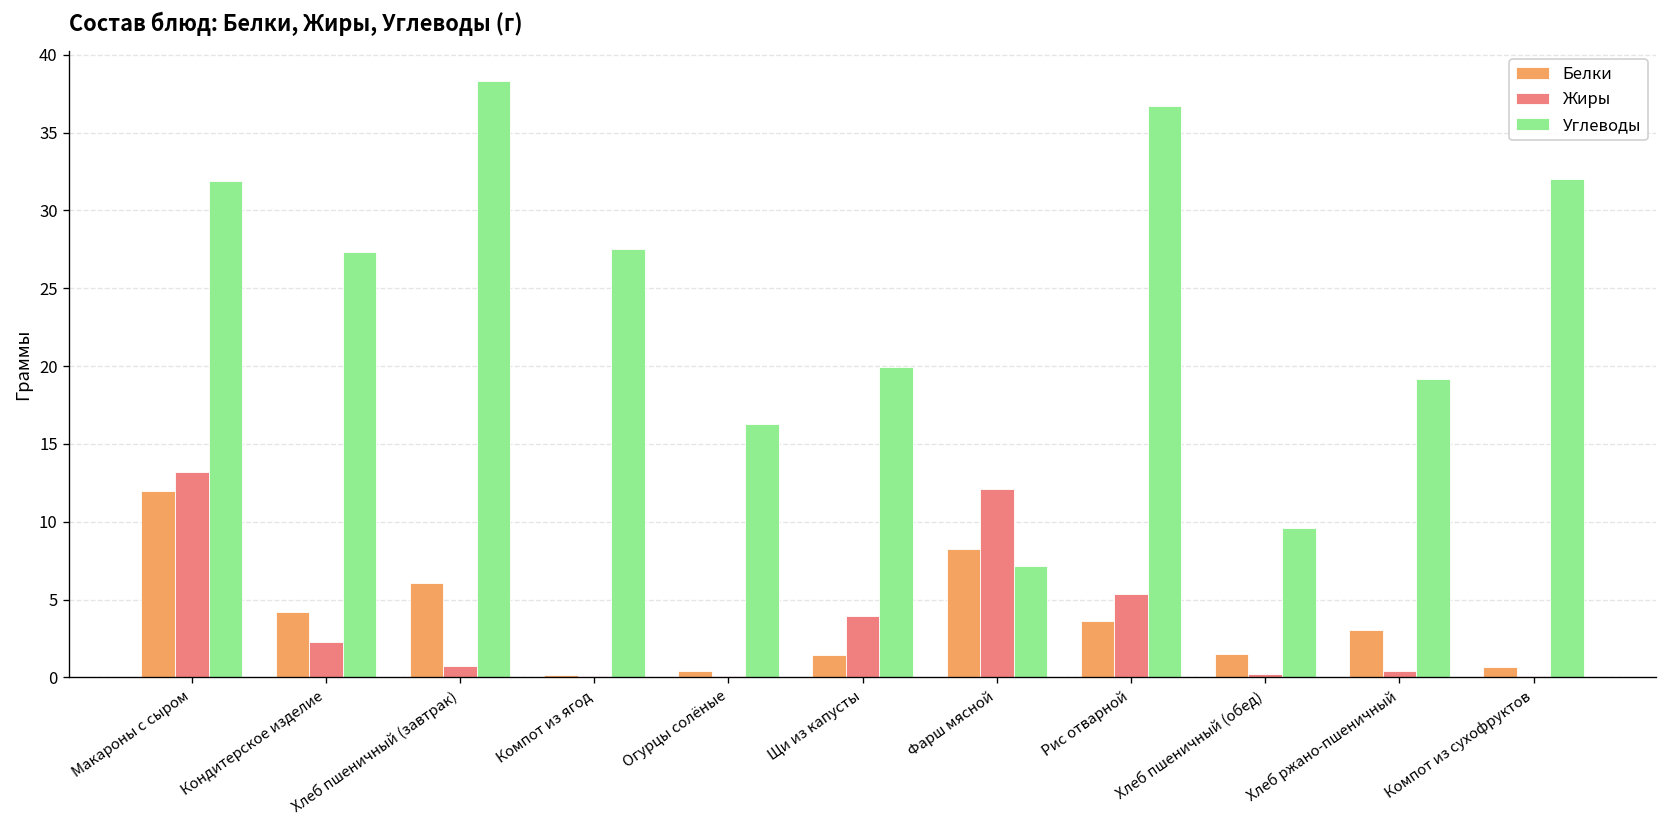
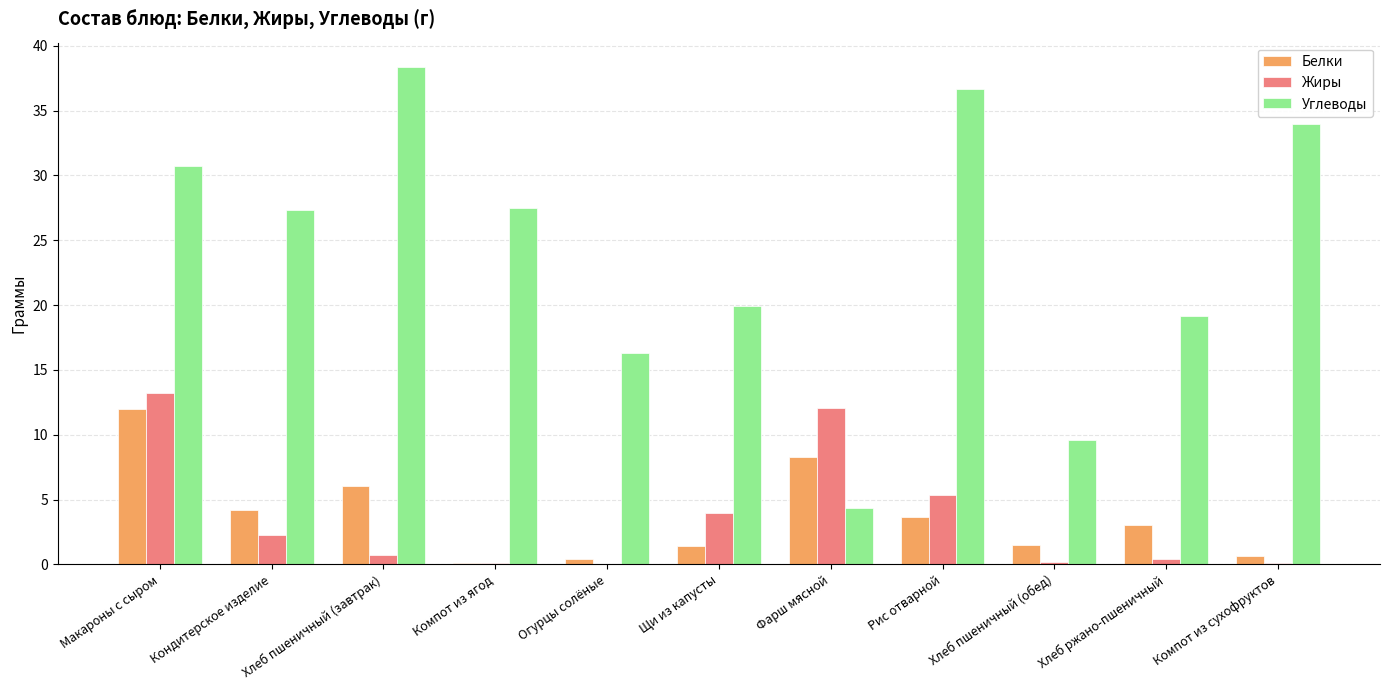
  {
    "Углеводы": {
-     "Макароны с сыром": 31.9,
+     "Макароны с сыром": 30.7,
      "Кондитерское изделие": 27.4,
      "Хлеб пшеничный (завтрак)": 38.3,
      "Компот из ягод": 27.5,
      "Огурцы солёные": 16.3,
      "Щи из капусты": 20.0,
-     "Фарш мясной": 7.2,
+     "Фарш мясной": 4.4,
      "Рис отварной": 36.7,
      "Хлеб пшеничный (обед)": 9.6,
      "Хлеб ржано-пшеничный": 19.2,
-     "Компот из сухофруктов": 32.0
+     "Компот из сухофруктов": 34.0
    }
  }
